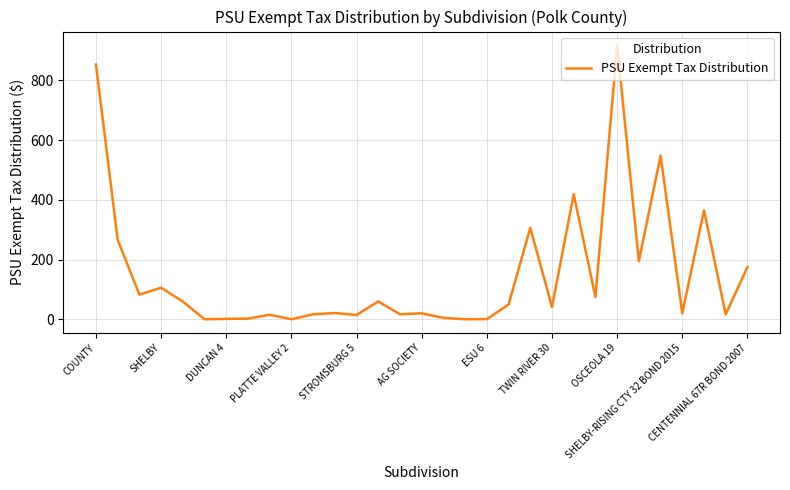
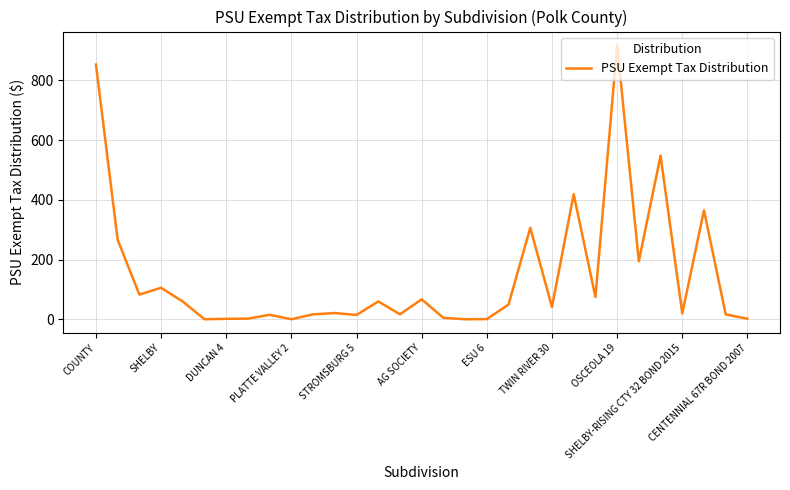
  {
    "COUNTY": 850,
    "SHELBY": 110,
    "DUNCAN 4": 0,
    "PLATTE VALLEY 2": 0,
    "STROMSBURG 5": 10,
-   "AG SOCIETY": 20,
+   "AG SOCIETY": 70,
    "ESU 6": 0,
    "TWIN RIVER 30": 40,
    "SHELBY-RISING CTY 32 BOND 2015": 20,
-   "CENTENNIAL 67R BOND 2007": 170
+   "CENTENNIAL 67R BOND 2007": 0
  }
